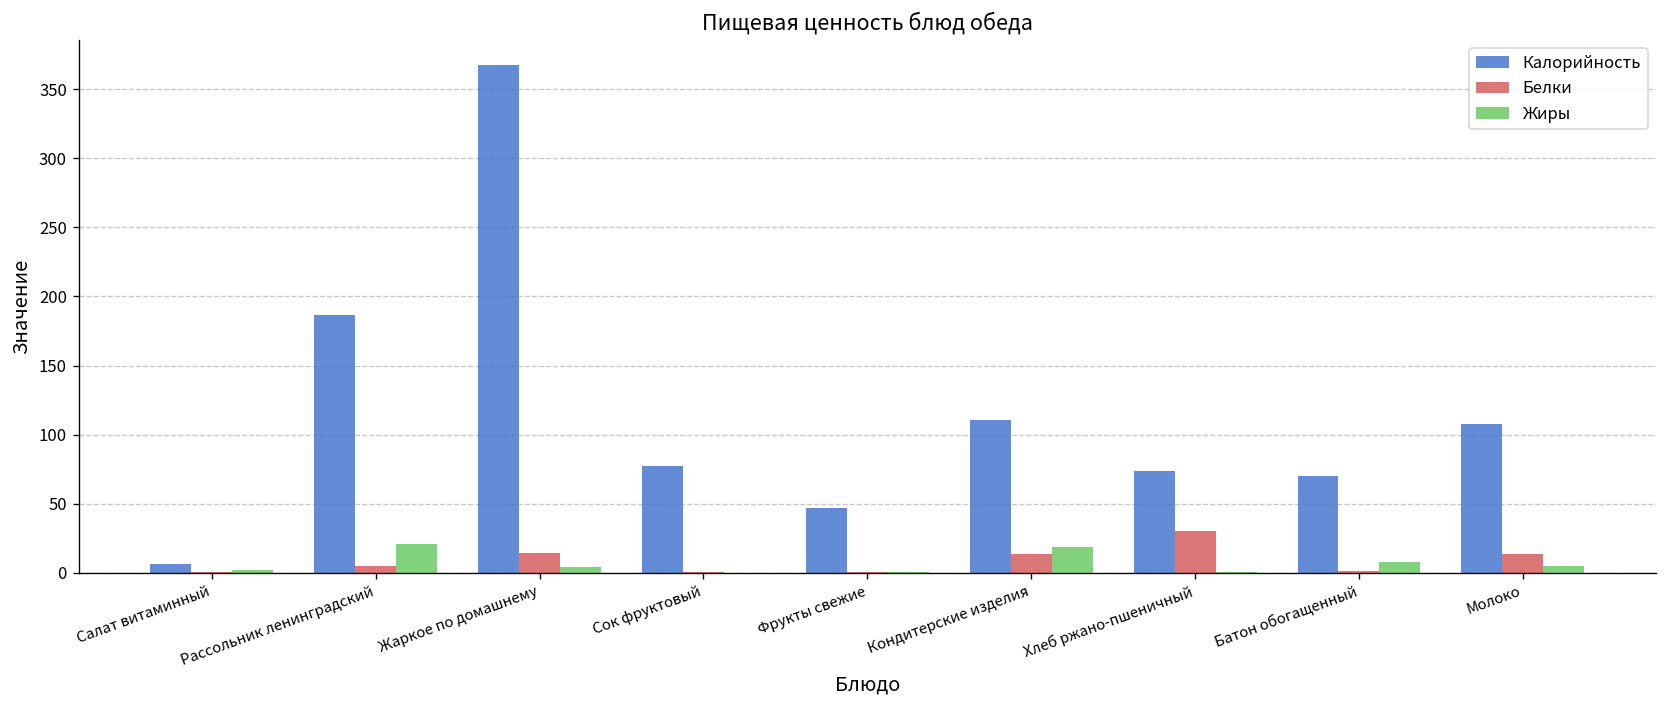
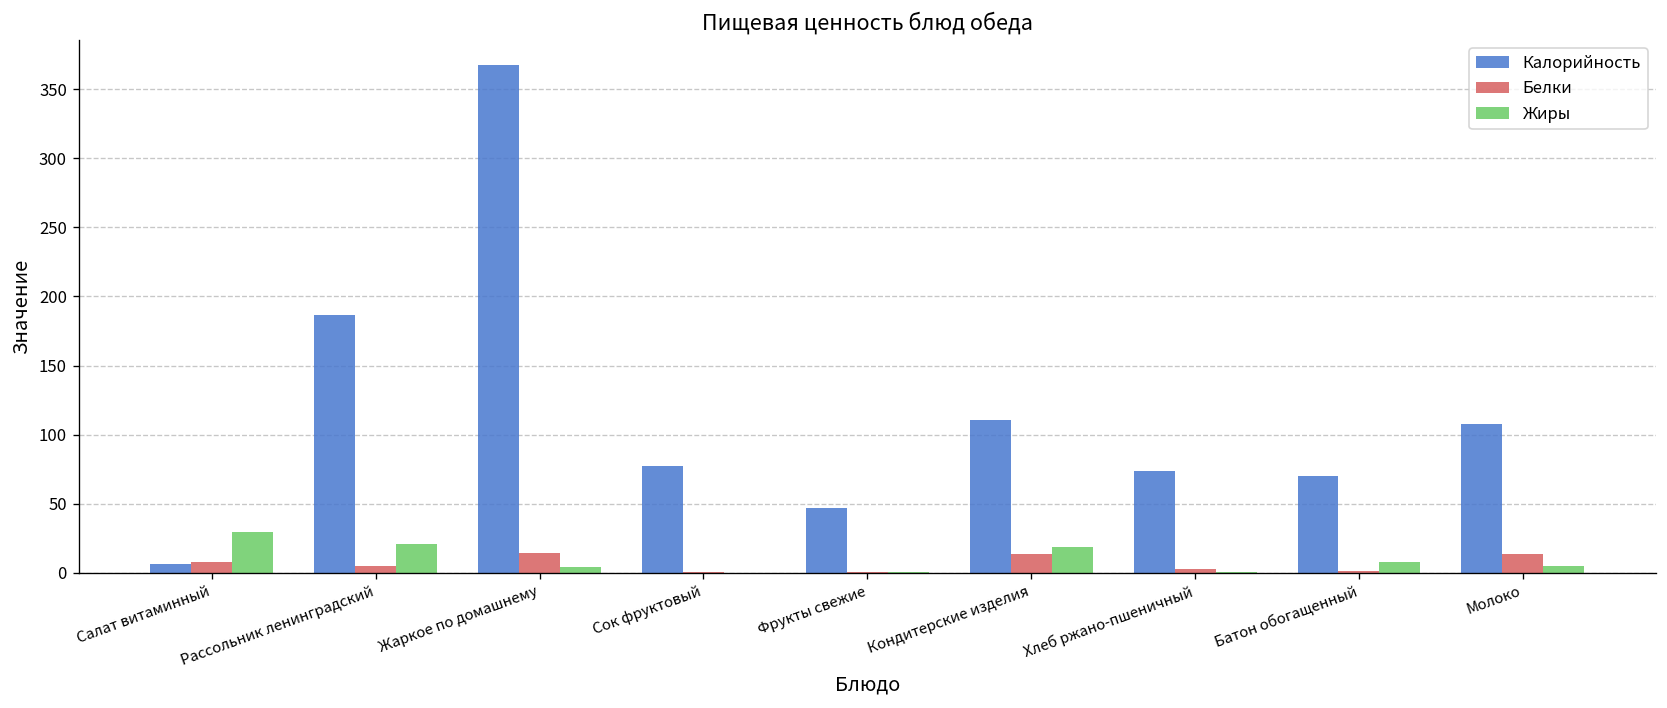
  {
    "Калорийность": {
      "Салат витаминный": 6,
      "Рассольник ленинградский": 187,
      "Жаркое по домашнему": 367,
      "Сок фруктовый": 77,
      "Фрукты свежие": 47,
      "Кондитерские изделия": 110,
      "Хлеб ржано-пшеничный": 74,
      "Батон обогащенный": 70,
      "Молоко": 108
    },
    "Белки": {
-     "Салат витаминный": 1,
+     "Салат витаминный": 8,
      "Рассольник ленинградский": 5,
      "Жаркое по домашнему": 14,
      "Кондитерские изделия": 14,
-     "Хлеб ржано-пшеничный": 31,
+     "Хлеб ржано-пшеничный": 3,
      "Молоко": 14
    },
    "Жиры": {
-     "Салат витаминный": 2,
+     "Салат витаминный": 30,
      "Рассольник ленинградский": 21,
      "Жаркое по домашнему": 4,
      "Кондитерские изделия": 18,
      "Батон обогащенный": 8,
      "Молоко": 5
    }
  }
